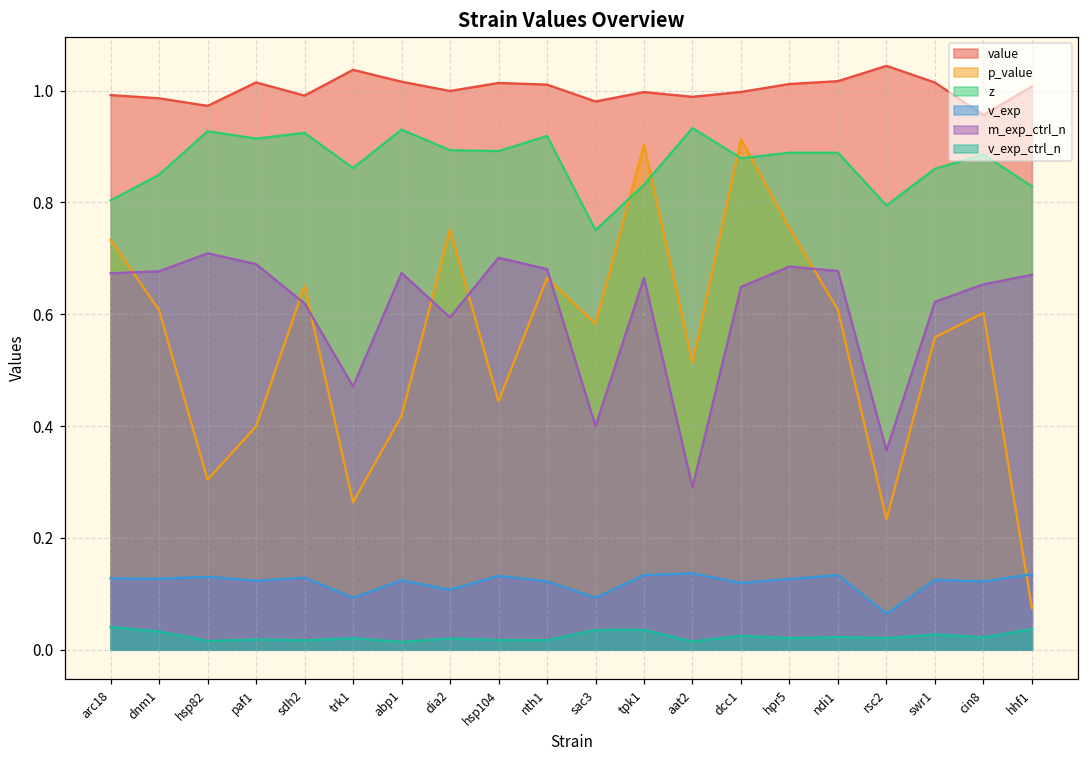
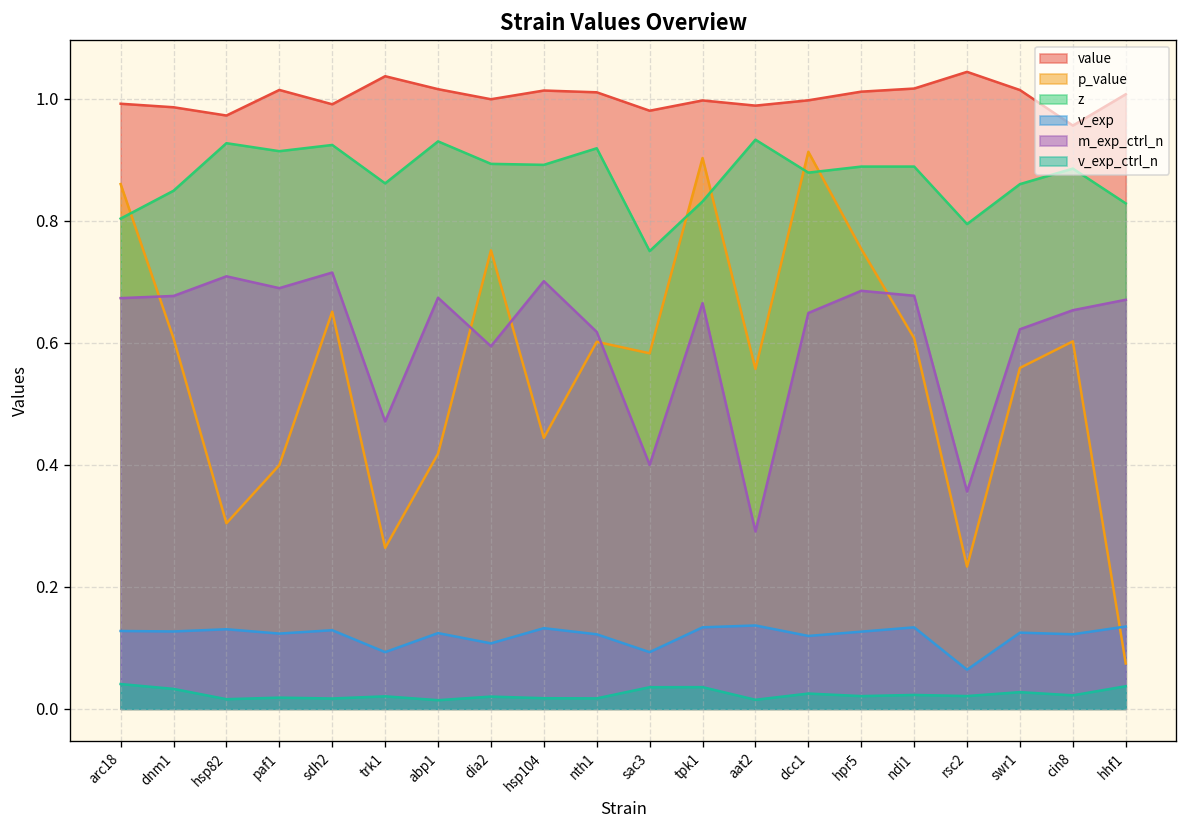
  {
    "value": {
      "arc18": 0.99,
      "dnm1": 0.99,
      "hsp82": 0.97,
      "paf1": 1.01,
      "sdh2": 0.99,
      "trk1": 1.04,
      "abp1": 1.02,
      "dia2": 1.00,
      "hsp104": 1.01,
      "nth1": 1.01,
      "sac3": 0.98,
      "tpk1": 1.00,
      "aat2": 0.99,
      "dcc1": 1.00,
      "hpr5": 1.01,
      "ndi1": 1.02,
      "rsc2": 1.04,
      "swr1": 1.01
    },
    "p_value": {
-     "arc18": 0.73,
+     "arc18": 0.86,
      "dnm1": 0.61,
      "hsp82": 0.30,
      "paf1": 0.40,
      "sdh2": 0.65,
      "trk1": 0.26,
      "abp1": 0.42,
      "dia2": 0.75,
      "hsp104": 0.44,
-     "nth1": 0.66,
+     "nth1": 0.60,
      "sac3": 0.58,
      "tpk1": 0.90,
-     "aat2": 0.51,
+     "aat2": 0.56,
      "dcc1": 0.91,
      "hpr5": 0.75,
      "ndi1": 0.61,
      "rsc2": 0.23,
      "swr1": 0.56,
      "cin8": 0.60,
      "hhf1": 0.07
    },
    "m_exp_ctrl_n": {
      "arc18": 0.67,
      "dnm1": 0.68,
      "hsp82": 0.71,
      "paf1": 0.69,
-     "sdh2": 0.62,
+     "sdh2": 0.72,
      "trk1": 0.47,
      "abp1": 0.67,
      "dia2": 0.59,
      "hsp104": 0.70,
-     "nth1": 0.68,
+     "nth1": 0.62,
      "sac3": 0.40,
      "tpk1": 0.67,
      "aat2": 0.29,
      "dcc1": 0.65,
      "hpr5": 0.69,
      "ndi1": 0.68,
      "rsc2": 0.36,
      "swr1": 0.62,
      "cin8": 0.65,
      "hhf1": 0.67
    }
  }
